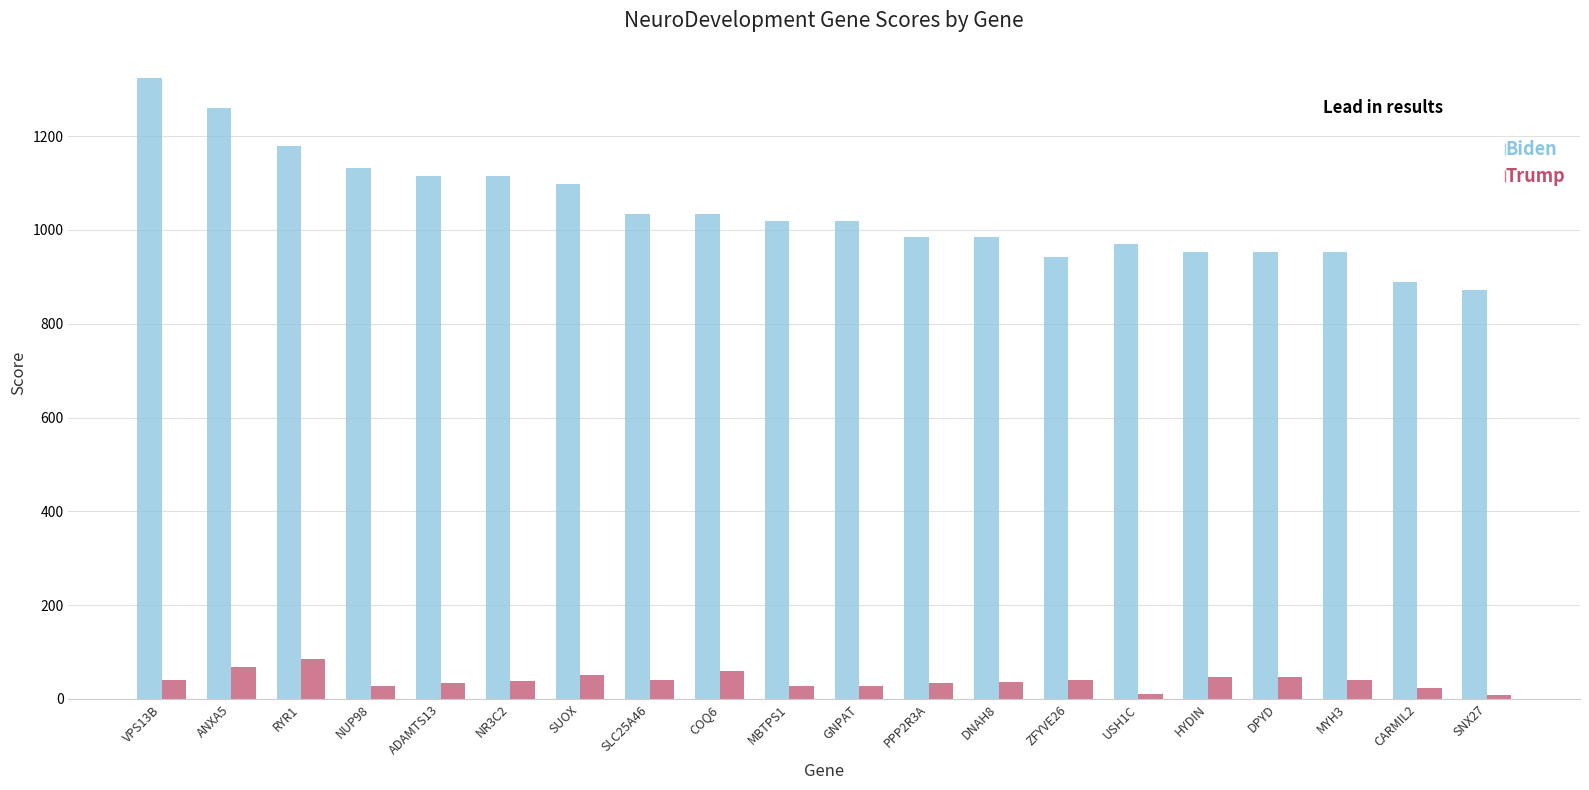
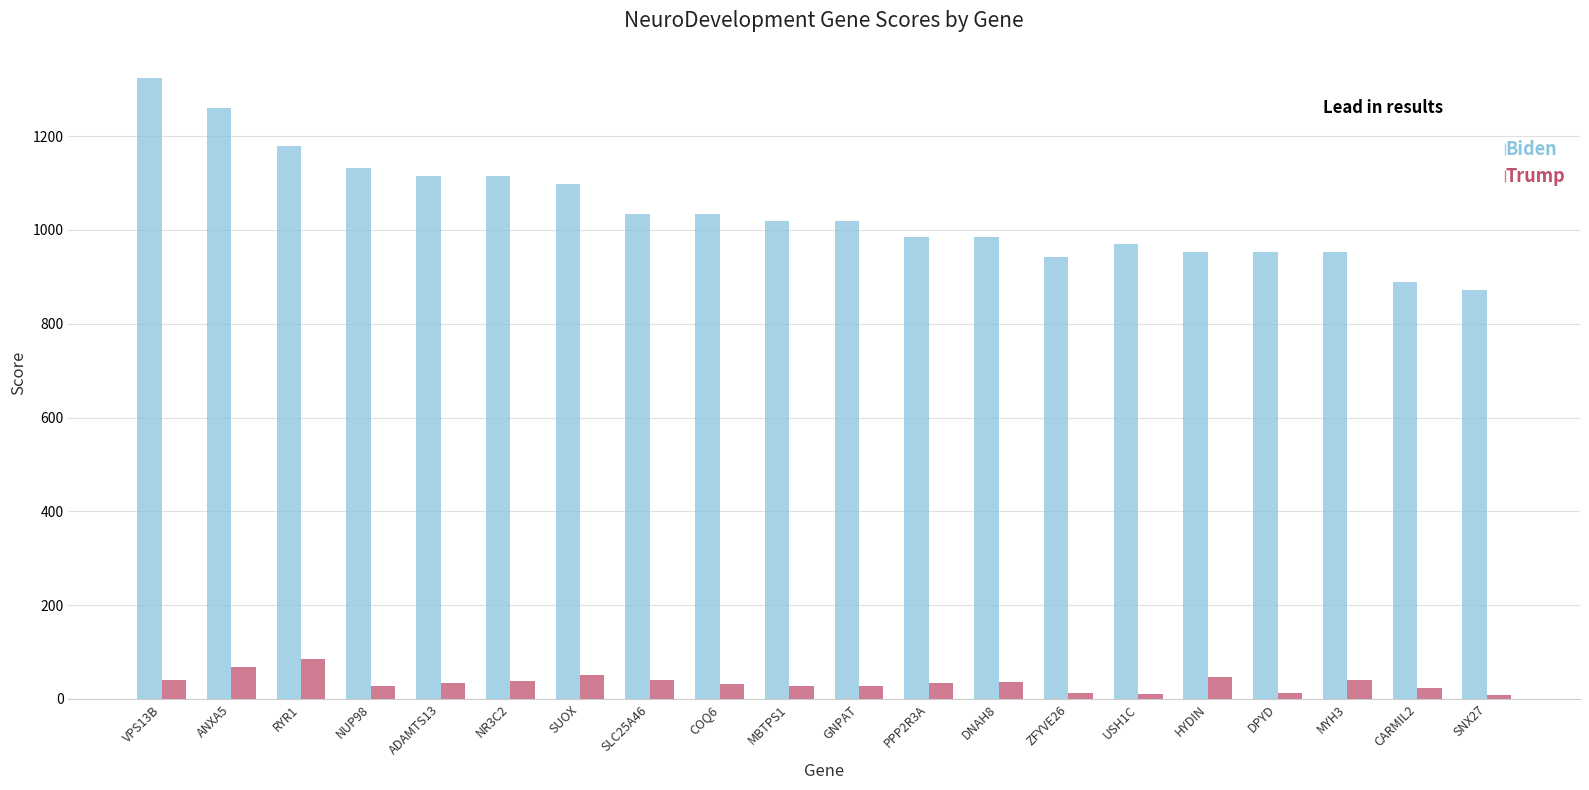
  {
    "Biden": {
      "VPS13B": 1330,
      "ANXA5": 1260,
      "RYR1": 1180,
      "NUP98": 1130,
      "ADAMTS13": 1120,
      "NR3C2": 1120,
      "SUOX": 1100,
      "SLC25A46": 1030,
      "COQ6": 1030,
      "MBTPS1": 1020,
      "GNPAT": 1020,
      "PPP2R3A": 990,
      "DNAH8": 990,
      "ZFYVE26": 940,
      "USH1C": 970,
      "HYDIN": 950,
      "DPYD": 950,
      "MYH3": 950,
      "CARMIL2": 890,
      "SNX27": 870
    },
    "Trump": {
      "VPS13B": 40,
      "ANXA5": 70,
      "RYR1": 90,
      "NUP98": 30,
      "ADAMTS13": 40,
      "NR3C2": 40,
      "SUOX": 50,
      "SLC25A46": 40,
-     "COQ6": 60,
+     "COQ6": 30,
      "MBTPS1": 30,
      "GNPAT": 30,
      "PPP2R3A": 40,
      "DNAH8": 40,
-     "ZFYVE26": 40,
+     "ZFYVE26": 10,
      "USH1C": 10,
      "HYDIN": 50,
-     "DPYD": 50,
+     "DPYD": 10,
      "MYH3": 40,
      "CARMIL2": 20,
      "SNX27": 10
    }
  }
